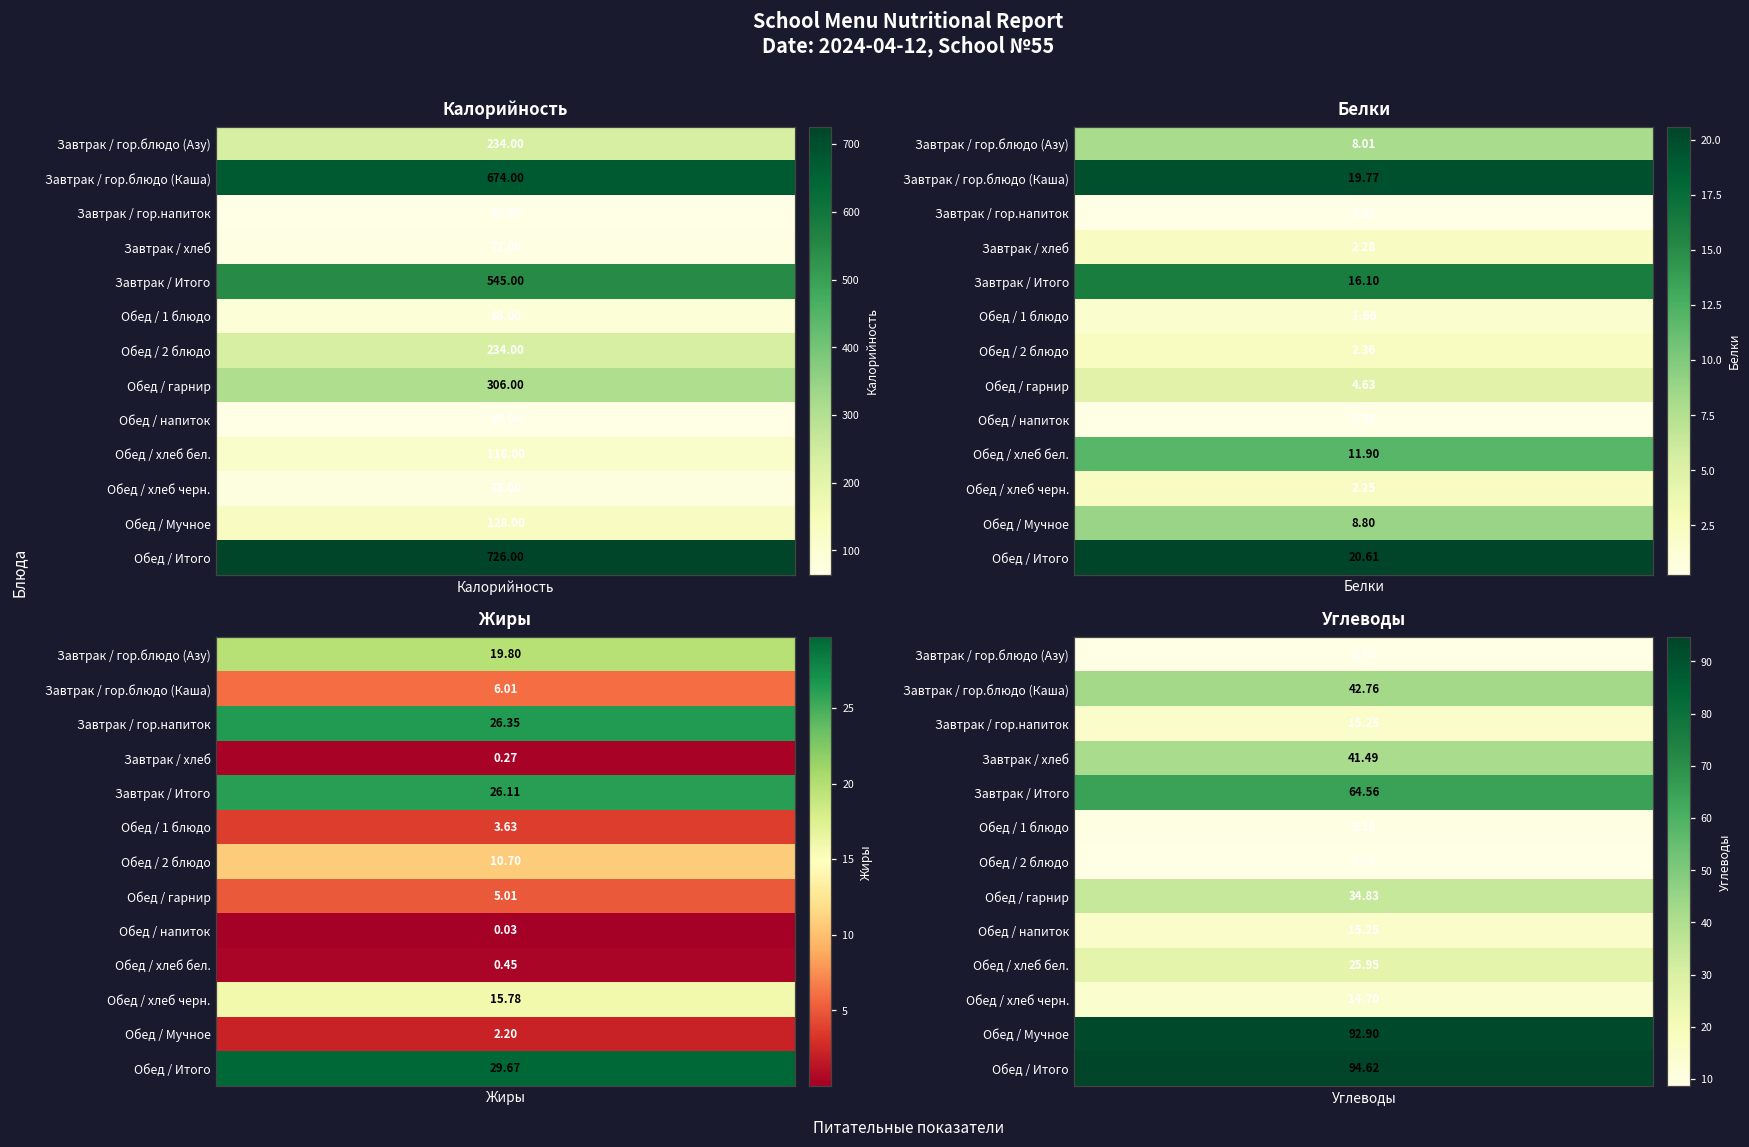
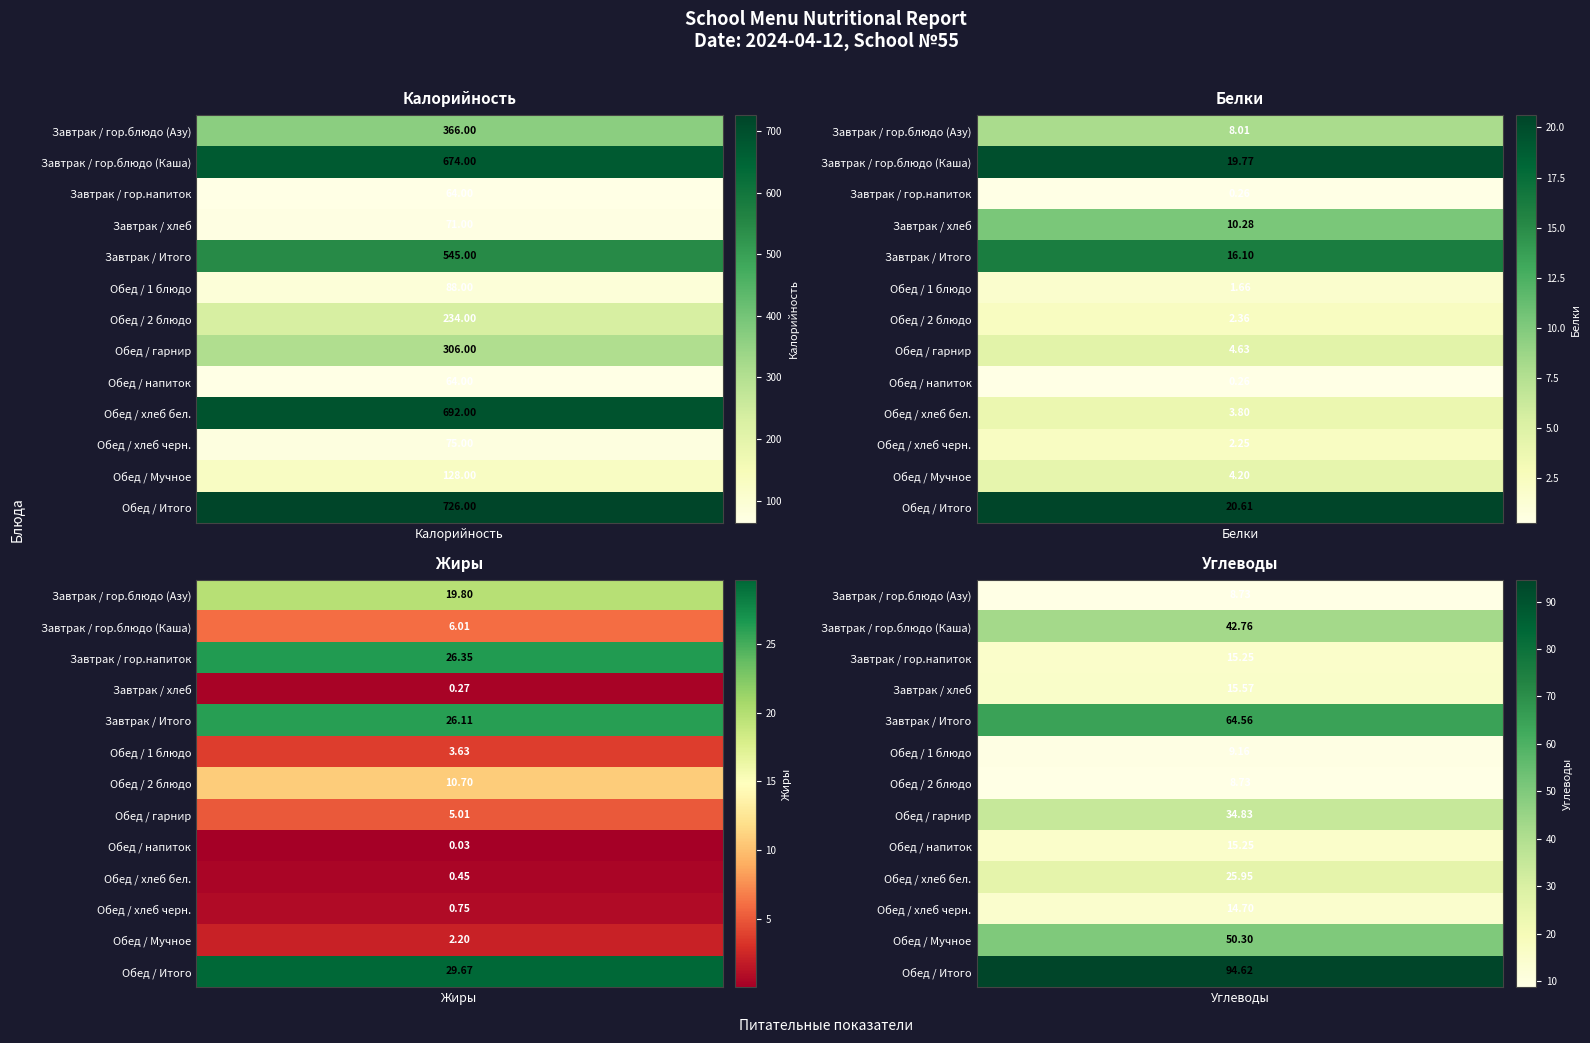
  {
    "Калорийность": {
      "Завтрак / гор.блюдо (Азу)": {
-       "Калорийность": 234.00
+       "Калорийность": 366.00
      },
      "Завтрак / гор.блюдо (Каша)": {
        "Калорийность": 674.00
      },
      "Завтрак / Итого": {
        "Калорийность": 545.00
      },
      "Обед / 2 блюдо": {
        "Калорийность": 234.00
      },
      "Обед / гарнир": {
        "Калорийность": 306.00
      },
      "Обед / хлеб бел.": {
-       "Калорийность": 118.00
+       "Калорийность": 692.00
      },
      "Обед / Мучное": {
        "Калорийность": 128.00
      },
      "Обед / Итого": {
        "Калорийность": 726.00
      }
    },
    "Белки": {
      "Завтрак / гор.блюдо (Азу)": {
        "Белки": 8.01
      },
      "Завтрак / гор.блюдо (Каша)": {
        "Белки": 19.77
      },
      "Завтрак / хлеб": {
-       "Белки": 2.28
+       "Белки": 10.28
      },
      "Завтрак / Итого": {
        "Белки": 16.10
      },
      "Обед / 1 блюдо": {
        "Белки": 1.66
      },
      "Обед / 2 блюдо": {
        "Белки": 2.36
      },
      "Обед / гарнир": {
        "Белки": 4.63
      },
      "Обед / хлеб бел.": {
-       "Белки": 11.90
+       "Белки": 3.80
      },
      "Обед / хлеб черн.": {
        "Белки": 2.25
      },
      "Обед / Мучное": {
-       "Белки": 8.80
+       "Белки": 4.20
      },
      "Обед / Итого": {
        "Белки": 20.61
      }
    },
    "Жиры": {
      "Завтрак / гор.блюдо (Азу)": {
        "Жиры": 19.80
      },
      "Завтрак / гор.блюдо (Каша)": {
        "Жиры": 6.01
      },
      "Завтрак / гор.напиток": {
        "Жиры": 26.35
      },
      "Завтрак / хлеб": {
        "Жиры": 0.27
      },
      "Завтрак / Итого": {
        "Жиры": 26.11
      },
      "Обед / 1 блюдо": {
        "Жиры": 3.63
      },
      "Обед / 2 блюдо": {
        "Жиры": 10.70
      },
      "Обед / гарнир": {
        "Жиры": 5.01
      },
      "Обед / напиток": {
        "Жиры": 0.03
      },
      "Обед / хлеб бел.": {
        "Жиры": 0.45
      },
      "Обед / хлеб черн.": {
-       "Жиры": 15.78
+       "Жиры": 0.75
      },
      "Обед / Мучное": {
        "Жиры": 2.20
      },
      "Обед / Итого": {
        "Жиры": 29.67
      }
    },
    "Углеводы": {
      "Завтрак / гор.блюдо (Каша)": {
        "Углеводы": 42.76
      },
      "Завтрак / гор.напиток": {
        "Углеводы": 15.25
      },
      "Завтрак / хлеб": {
-       "Углеводы": 41.49
+       "Углеводы": 15.57
      },
      "Завтрак / Итого": {
        "Углеводы": 64.56
      },
      "Обед / гарнир": {
        "Углеводы": 34.83
      },
      "Обед / напиток": {
        "Углеводы": 15.25
      },
      "Обед / хлеб бел.": {
        "Углеводы": 25.95
      },
      "Обед / хлеб черн.": {
        "Углеводы": 14.70
      },
      "Обед / Мучное": {
-       "Углеводы": 92.90
+       "Углеводы": 50.30
      },
      "Обед / Итого": {
        "Углеводы": 94.62
      }
    }
  }
